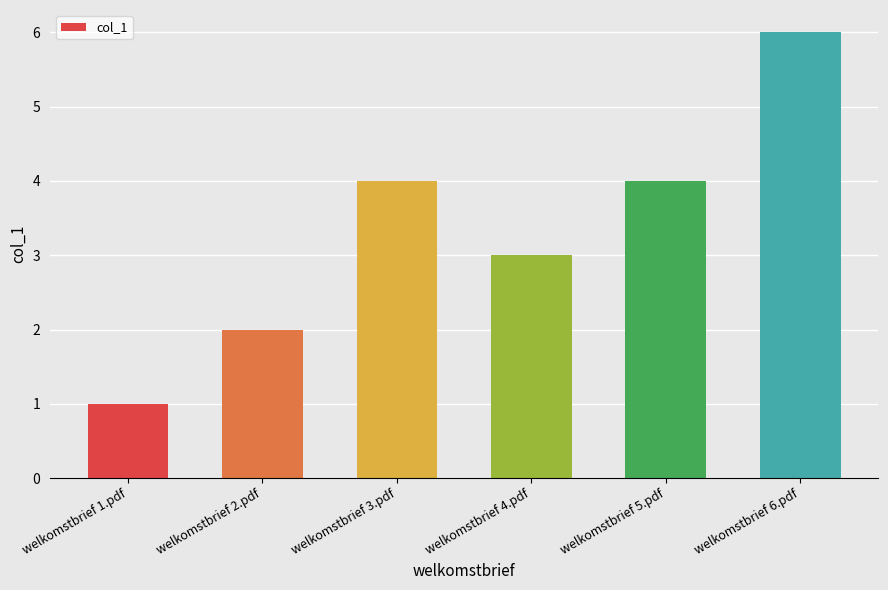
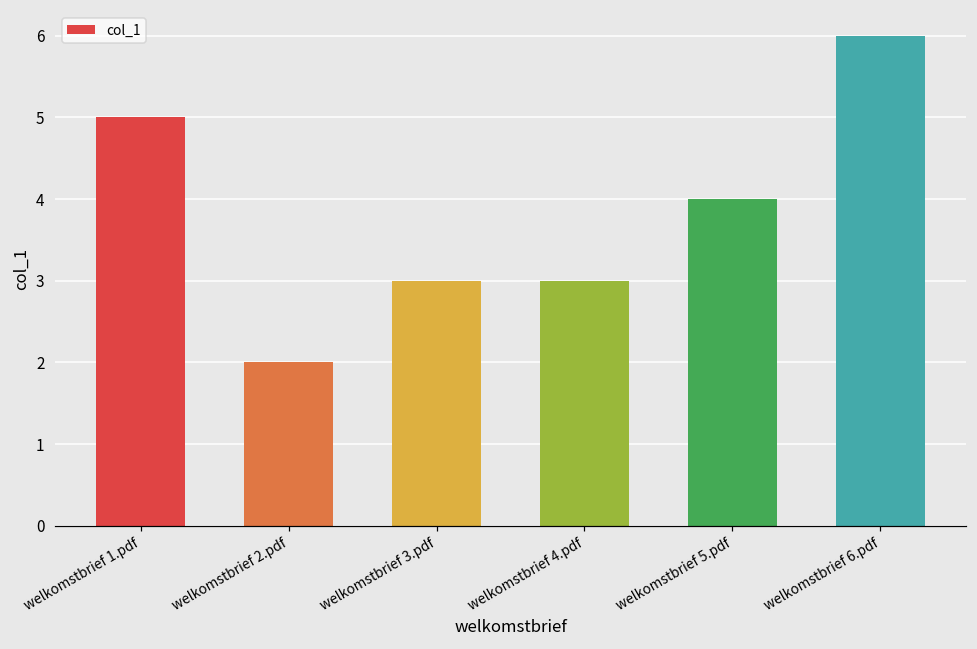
  {
-   "welkomstbrief 1.pdf": 1,
+   "welkomstbrief 1.pdf": 5,
    "welkomstbrief 2.pdf": 2,
-   "welkomstbrief 3.pdf": 4,
+   "welkomstbrief 3.pdf": 3,
    "welkomstbrief 4.pdf": 3,
    "welkomstbrief 5.pdf": 4,
    "welkomstbrief 6.pdf": 6
  }
